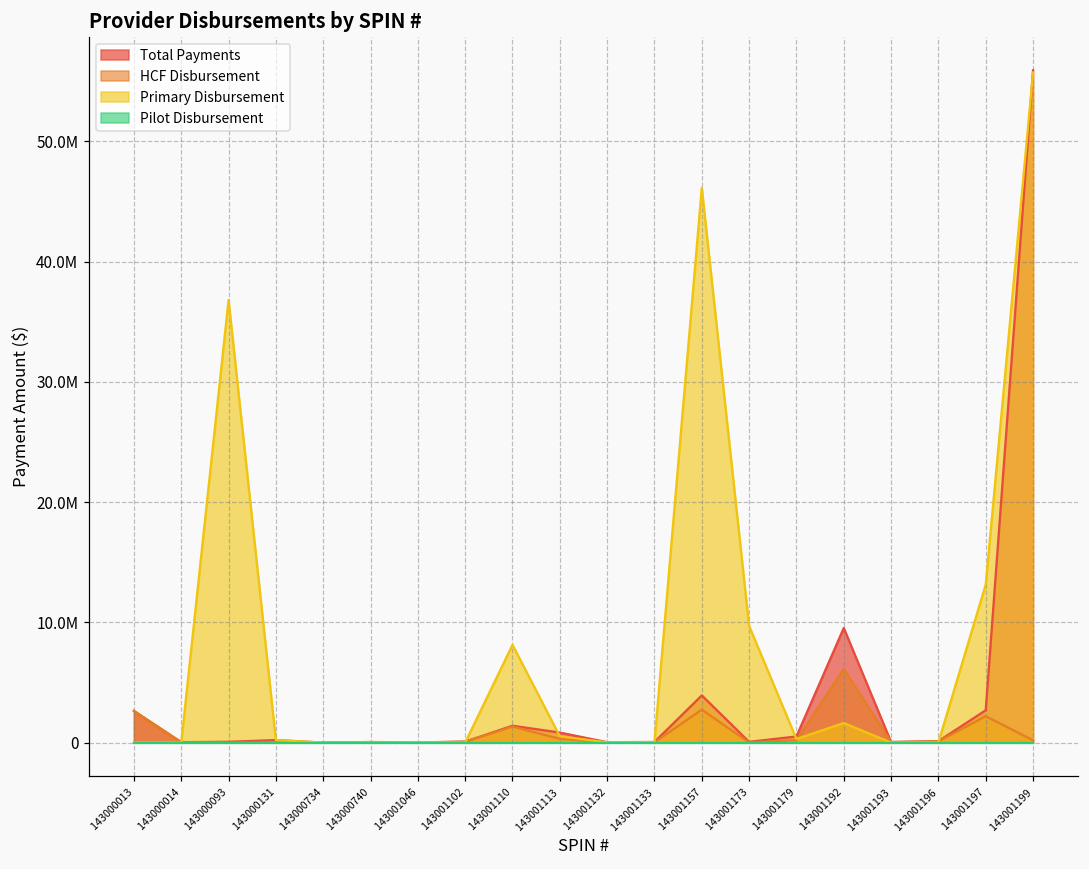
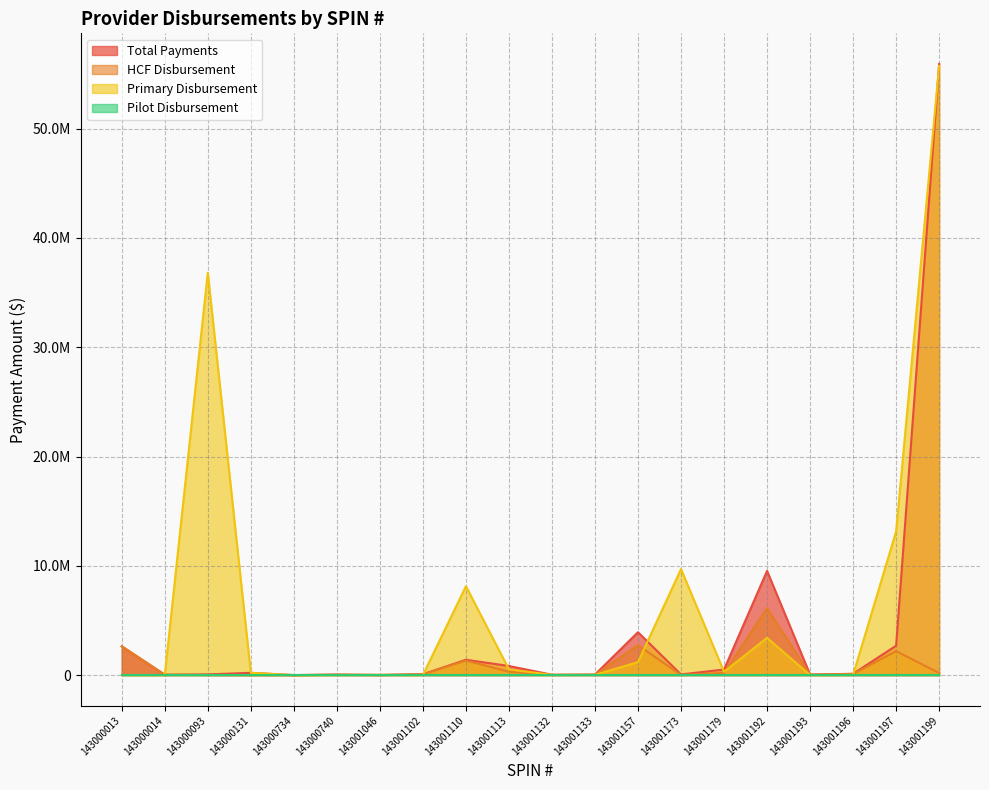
  {
    "Primary Disbursement": {
      "143000093": 36800000,
      "143001110": 8100000,
-     "143001157": 46100000,
+     "143001157": 1200000,
      "143001173": 9700000,
-     "143001192": 1600000,
+     "143001192": 3400000,
      "143001197": 13100000
    },
    "Pilot Disbursement": {
      "143001110": 0,
      "143001113": 0,
      "143001157": 0,
      "143001192": 0,
      "143001197": 0
    }
  }
